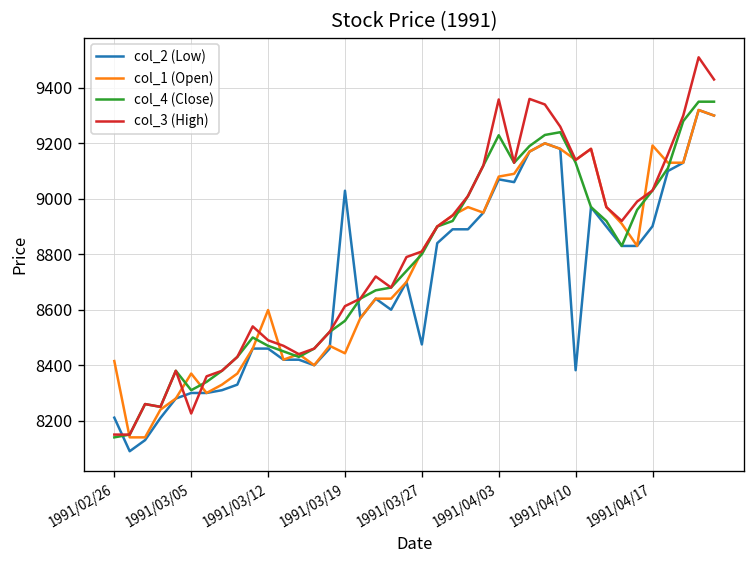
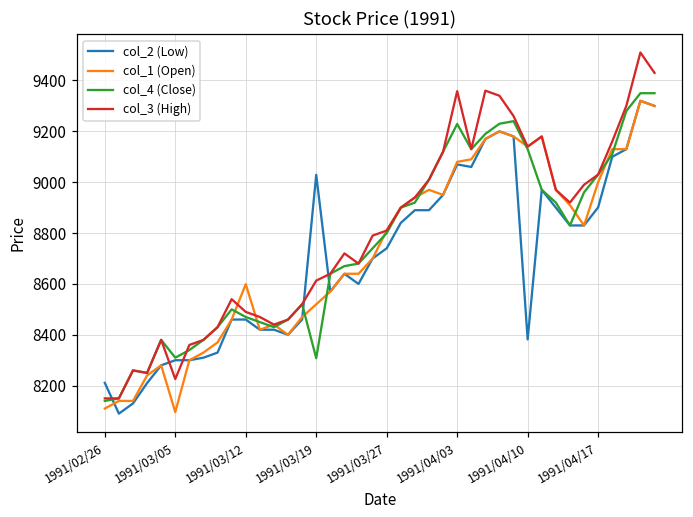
  {
    "col_2 (Low)": {
      "1991/02/26": 8210,
      "1991/03/19": 9030,
-     "1991/03/27": 8480,
+     "1991/03/27": 8740,
      "1991/04/10": 8380,
      "1991/04/17": 8900
    },
    "col_1 (Open)": {
-     "1991/02/26": 8420,
-     "1991/03/05": 8370,
+     "1991/02/26": 8110,
+     "1991/03/05": 8100,
      "1991/03/12": 8600,
-     "1991/03/19": 8440,
-     "1991/04/17": 9190
+     "1991/03/19": 8520,
+     "1991/04/17": 9000
    },
    "col_4 (Close)": {
-     "1991/03/19": 8560,
+     "1991/03/19": 8310,
      "1991/04/03": 9230
    },
    "col_3 (High)": {
      "1991/03/05": 8230,
      "1991/03/12": 8490,
      "1991/03/19": 8610,
      "1991/04/03": 9360
    }
  }
